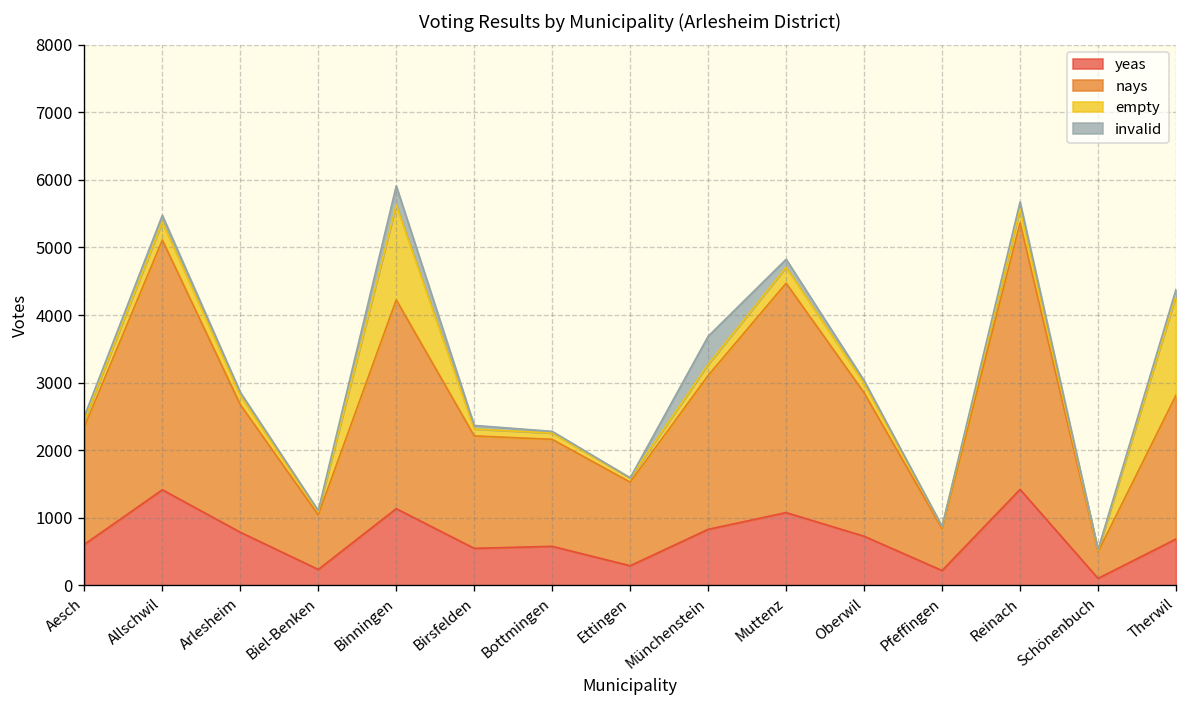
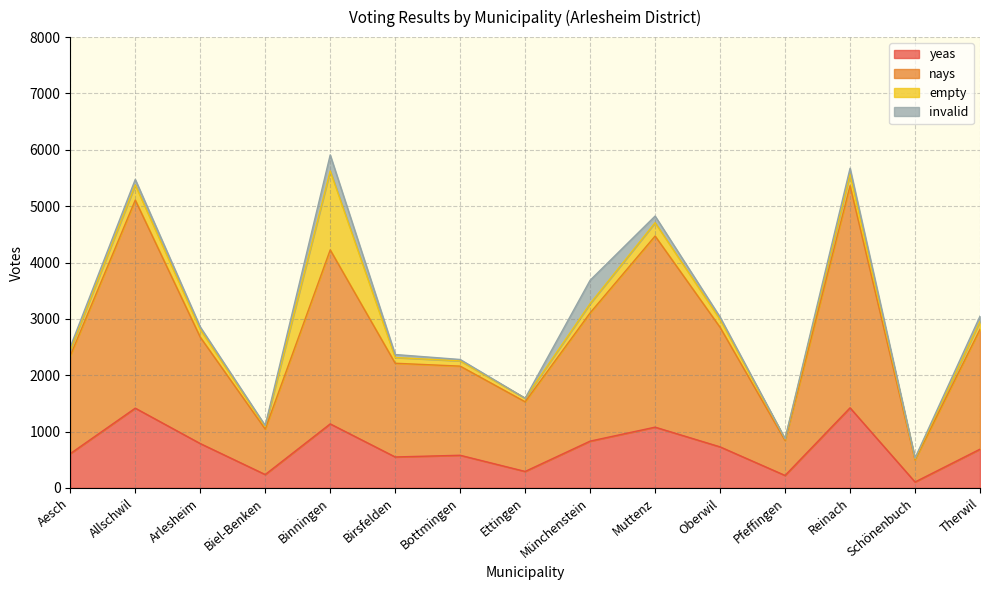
  {
    "empty": {
      "Aesch": 100,
      "Allschwil": 300,
      "Arlesheim": 100,
      "Binningen": 1400,
      "Birsfelden": 100,
      "Münchenstein": 200,
      "Muttenz": 200,
      "Reinach": 200,
-     "Therwil": 1500
+     "Therwil": 100
    },
    "invalid": {
      "Aesch": 100,
      "Allschwil": 100,
      "Arlesheim": 0,
      "Binningen": 300,
      "Birsfelden": 100,
      "Münchenstein": 400,
      "Muttenz": 100,
      "Reinach": 100,
      "Therwil": 100
    }
  }
